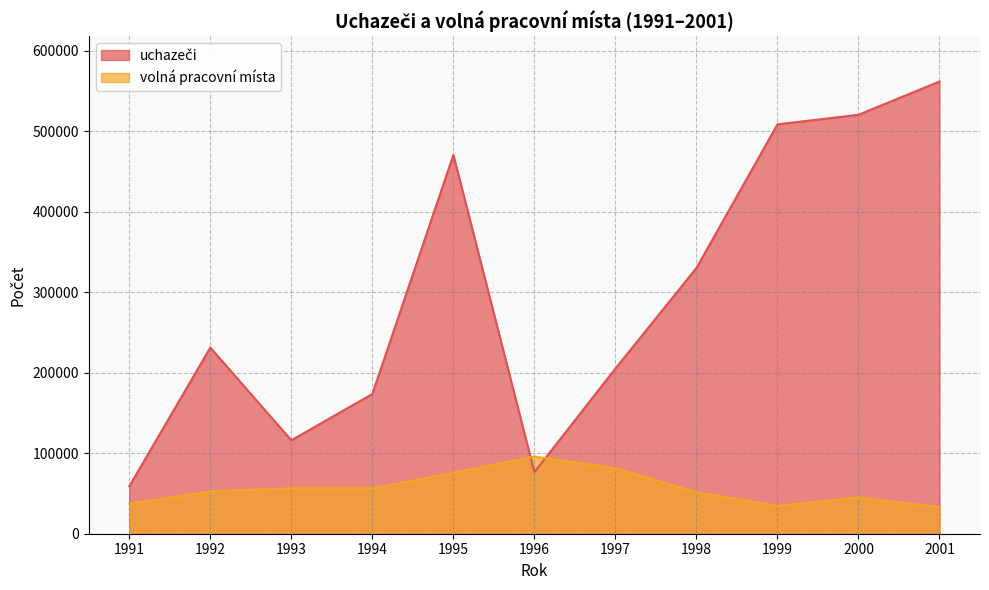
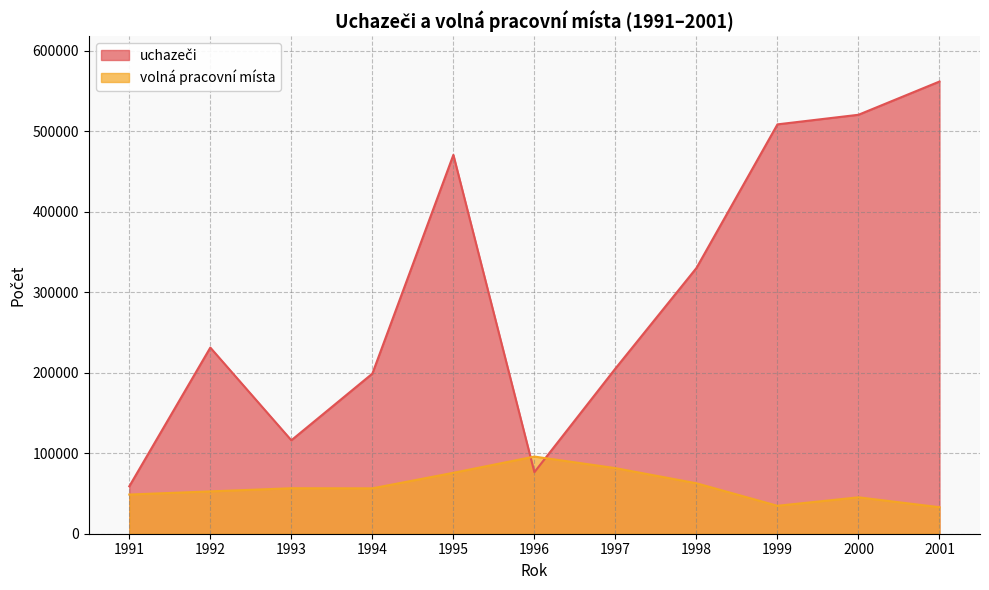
  {
    "uchazeči": {
      "1991": 60000,
      "1992": 230000,
      "1993": 120000,
-     "1994": 170000,
+     "1994": 200000,
      "1995": 470000,
      "1996": 80000,
      "1997": 210000,
      "1998": 330000,
      "1999": 510000,
      "2000": 520000,
      "2001": 560000
    },
    "volná pracovní místa": {
-     "1991": 40000,
+     "1991": 50000,
      "1992": 50000,
      "1993": 60000,
      "1994": 60000,
      "1995": 80000,
      "1996": 100000,
      "1997": 80000,
-     "1998": 50000,
+     "1998": 60000,
      "1999": 30000,
      "2000": 50000,
      "2001": 30000
    }
  }
